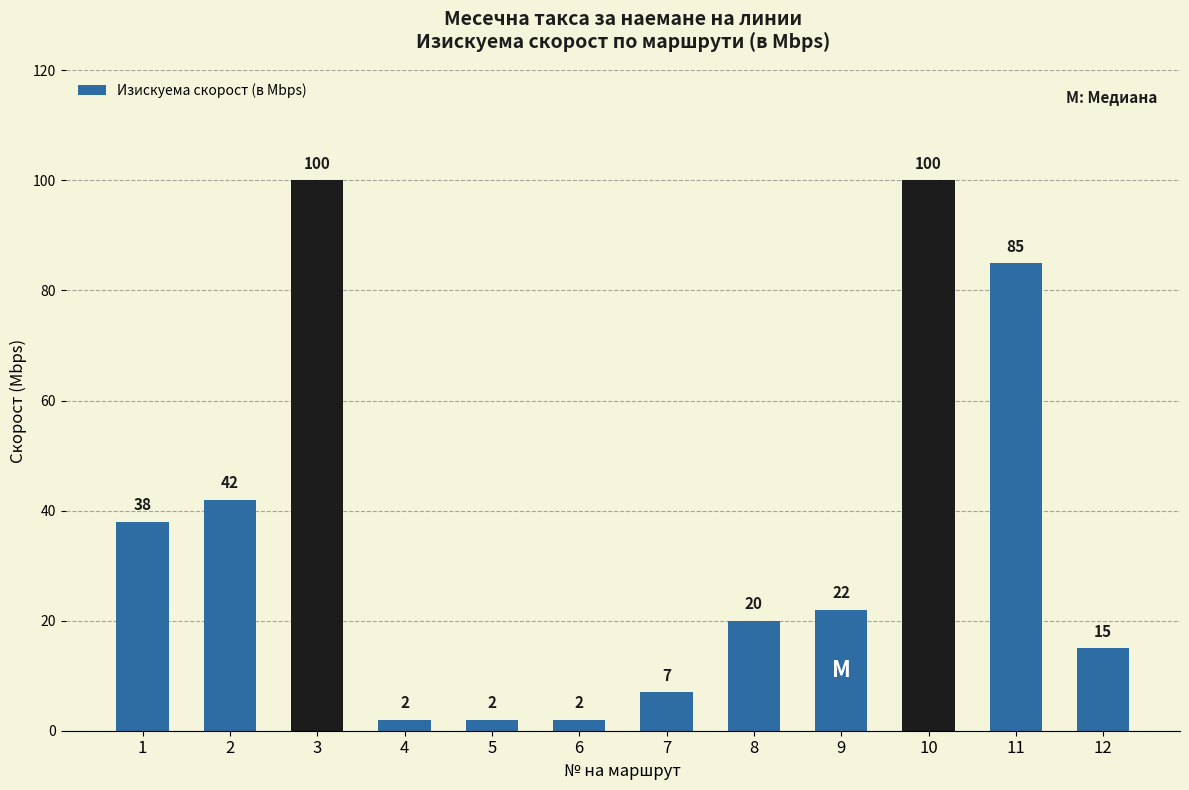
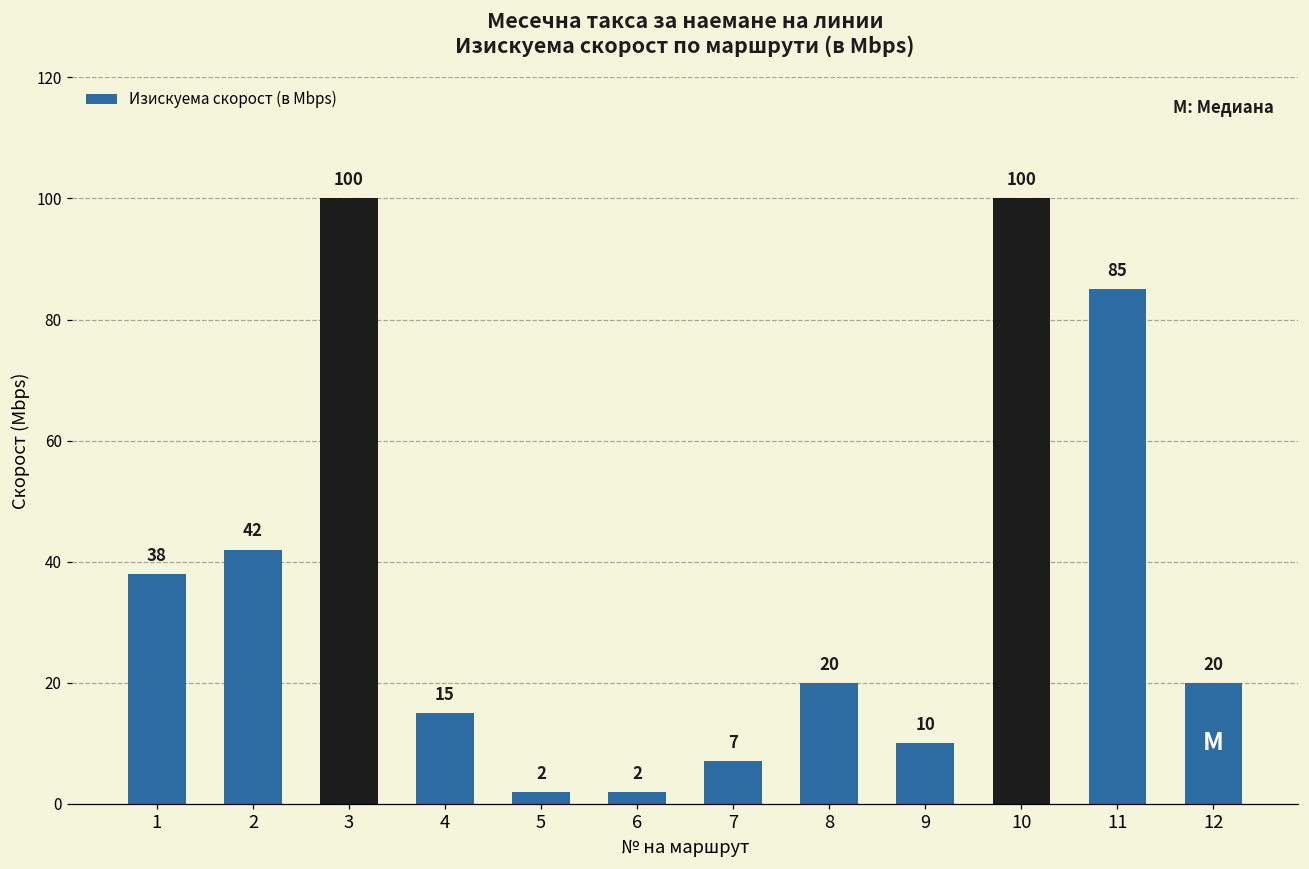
  {
    "1": 38,
    "2": 42,
    "3": 100,
-   "4": 2,
+   "4": 15,
    "5": 2,
    "6": 2,
    "7": 7,
    "8": 20,
-   "9": 22,
+   "9": 10,
    "10": 100,
    "11": 85,
-   "12": 15
+   "12": 20
  }
